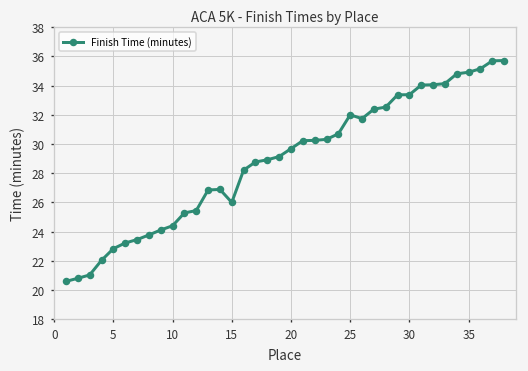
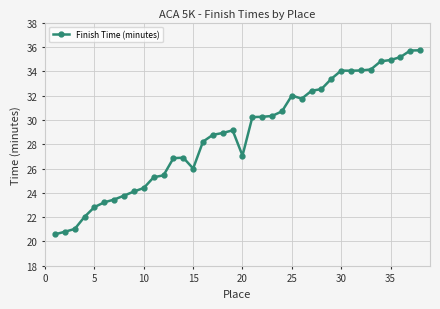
  {
    "5": 22.8,
    "10": 24.4,
    "15": 26.0,
-   "20": 29.7,
+   "20": 27.1,
    "25": 32.0,
-   "30": 33.4,
+   "30": 34.1,
    "35": 34.9
  }
